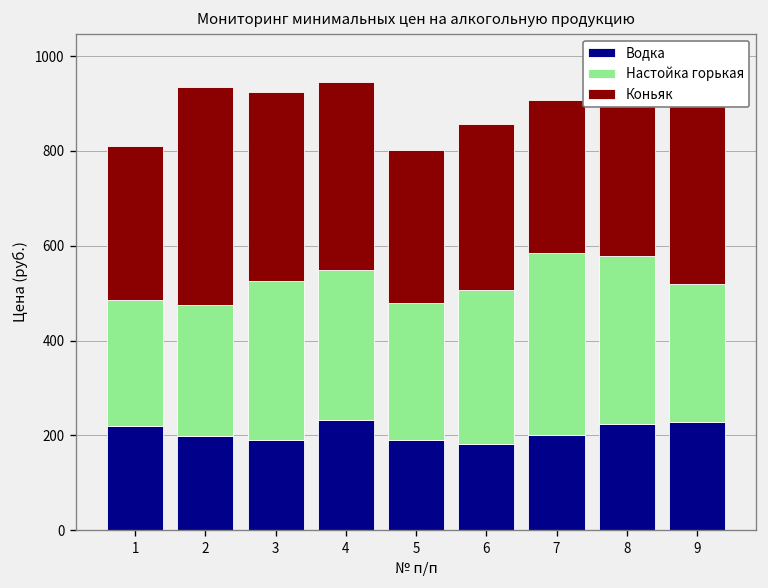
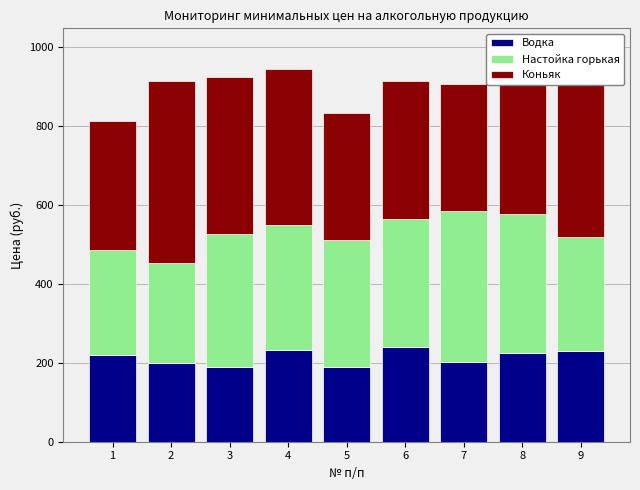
  {
    "Водка": {
      "1": 220,
      "2": 200,
      "3": 190,
      "4": 230,
      "5": 190,
-     "6": 180,
+     "6": 240,
      "7": 200,
      "8": 220,
      "9": 230
    },
    "Настойка горькая": {
      "1": 270,
-     "2": 280,
+     "2": 250,
      "3": 340,
      "4": 320,
-     "5": 290,
+     "5": 320,
      "6": 320,
      "7": 380,
      "8": 350,
      "9": 290
    },
    "Коньяк": {
      "1": 330,
      "2": 460,
      "3": 400,
      "4": 400,
      "5": 320,
      "6": 350,
      "7": 320
    }
  }
